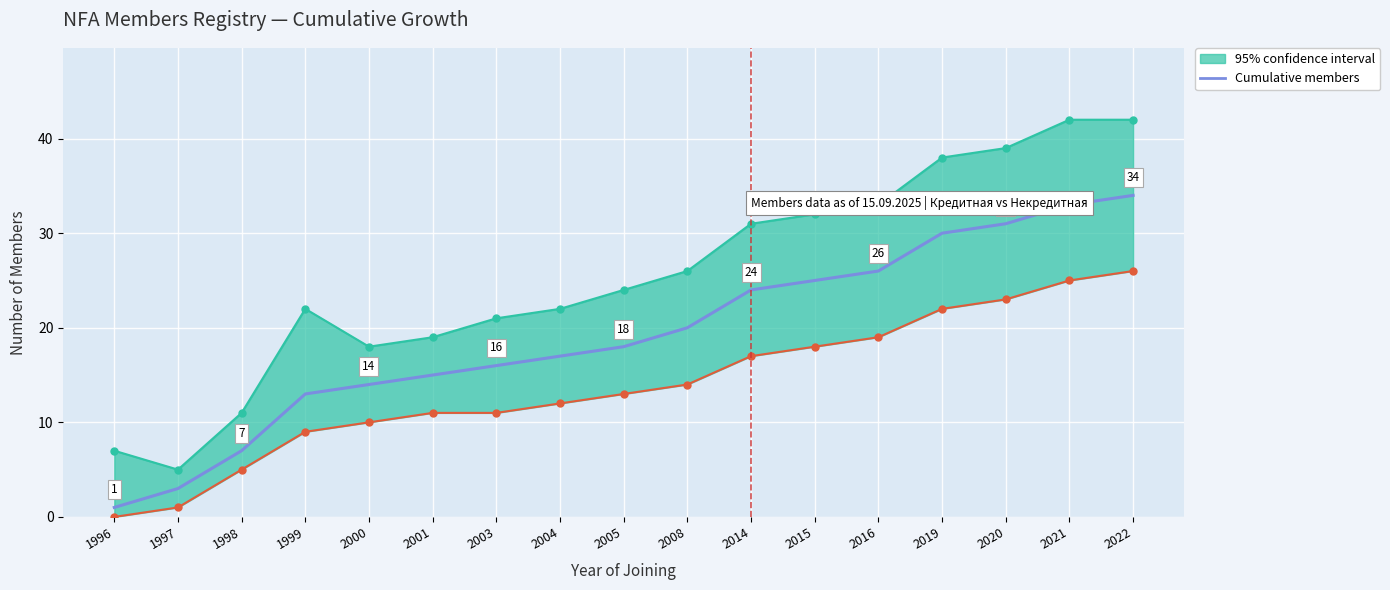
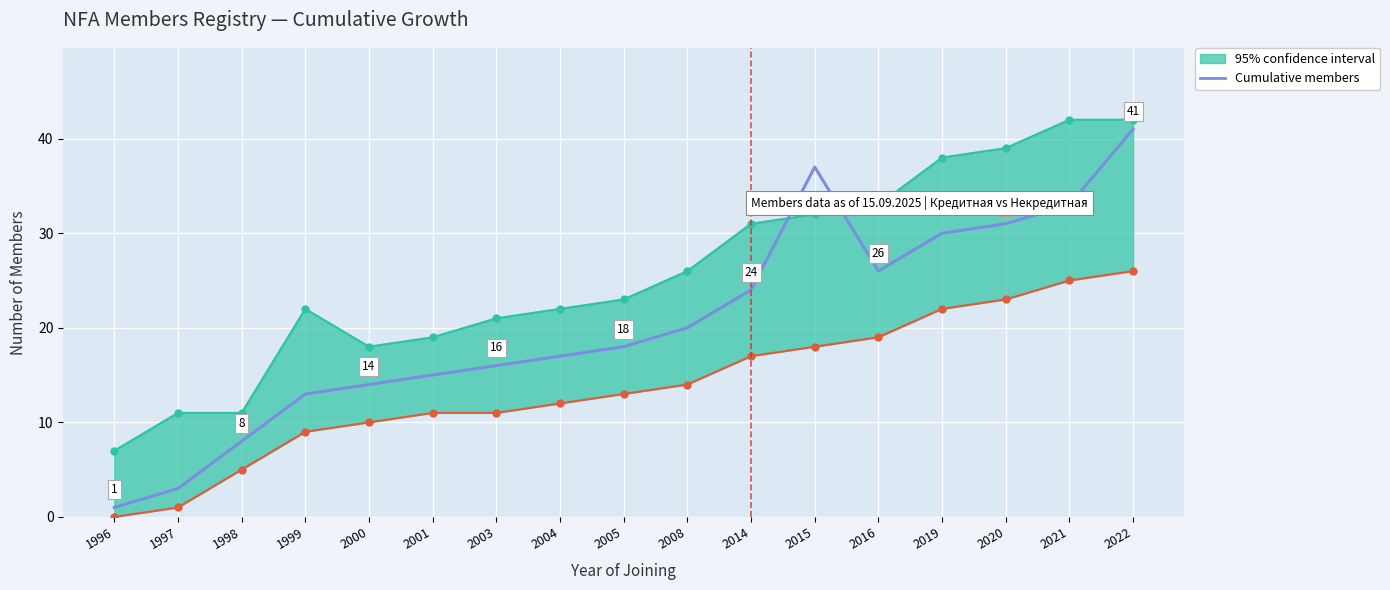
  {
    "95% confidence interval": {
      "1996": 7,
-     "1997": 5,
+     "1997": 11,
      "1998": 11,
      "1999": 22,
      "2000": 18,
      "2001": 19,
      "2003": 21,
      "2004": 22,
-     "2005": 24,
+     "2005": 23,
      "2008": 26,
      "2014": 31,
      "2019": 38,
      "2020": 39,
      "2021": 42
    },
    "Cumulative members": {
-     "1998": 7,
-     "2015": 25,
-     "2022": 34
+     "1998": 8,
+     "2015": 37,
+     "2022": 41
    }
  }
